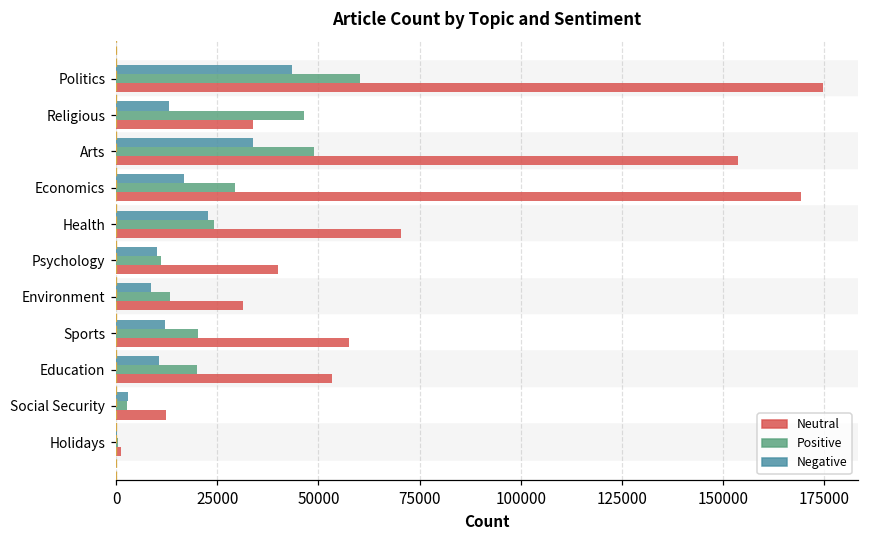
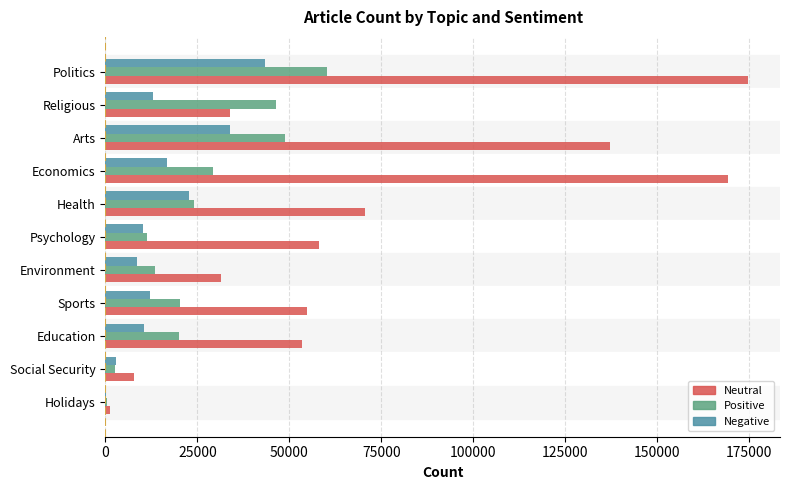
  {
    "Neutral": {
      "Politics": 175000,
      "Religious": 34000,
-     "Arts": 154000,
+     "Arts": 137000,
      "Economics": 169000,
      "Health": 71000,
-     "Psychology": 40000,
+     "Psychology": 58000,
      "Environment": 31000,
-     "Sports": 58000,
+     "Sports": 55000,
      "Education": 53000,
-     "Social Security": 12000,
+     "Social Security": 8000,
      "Holidays": 1000
    }
  }
